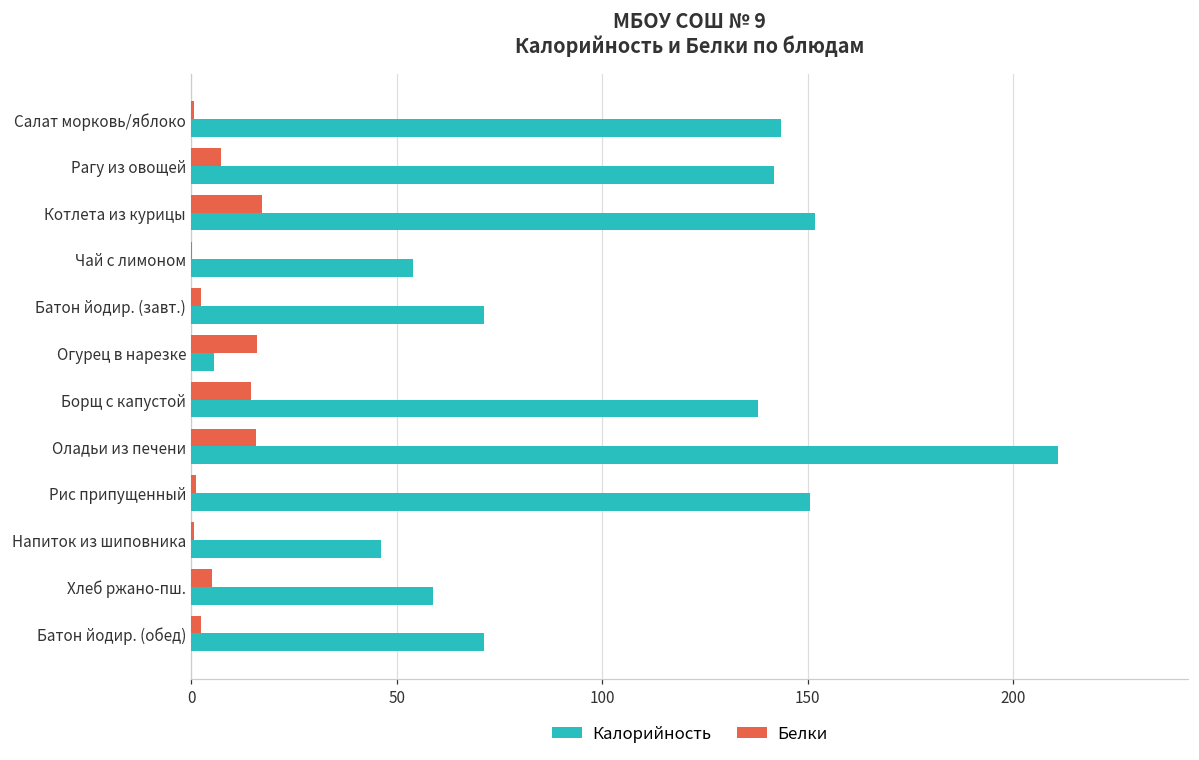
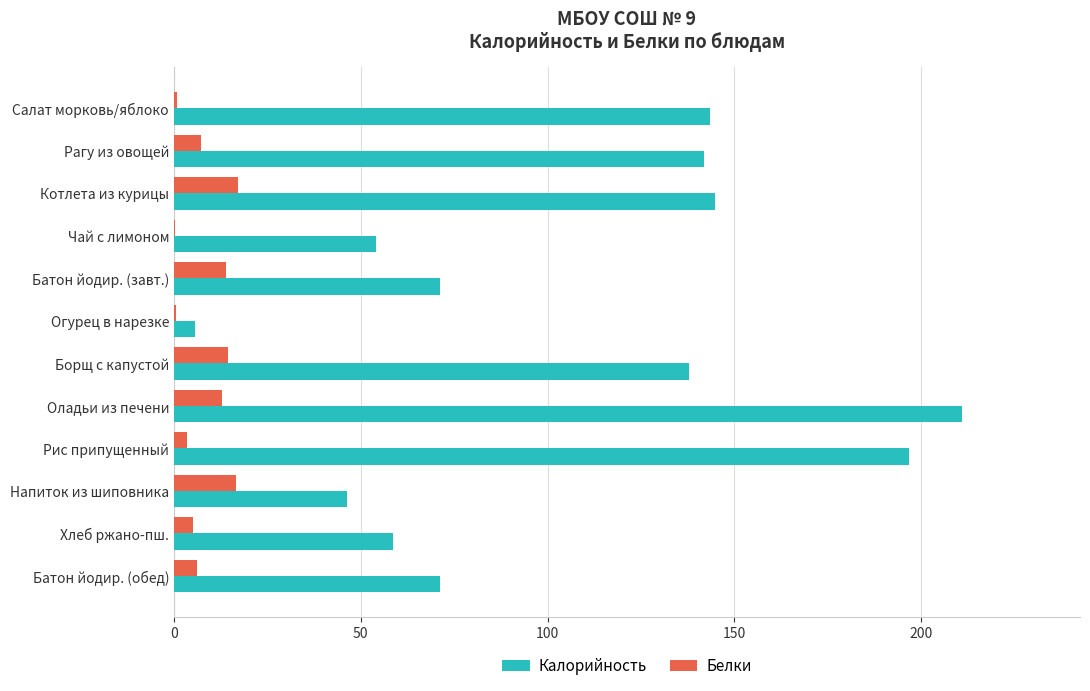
  {
    "Калорийность": {
      "Салат морковь/яблоко": 144,
      "Рагу из овощей": 142,
-     "Котлета из курицы": 152,
+     "Котлета из курицы": 145,
      "Чай с лимоном": 54,
      "Батон йодир. (завт.)": 71,
      "Огурец в нарезке": 6,
      "Борщ с капустой": 138,
      "Оладьи из печени": 211,
-     "Рис припущенный": 151,
+     "Рис припущенный": 197,
      "Напиток из шиповника": 46,
      "Хлеб ржано-пш.": 59,
      "Батон йодир. (обед)": 71
    },
    "Белки": {
      "Салат морковь/яблоко": 1,
      "Рагу из овощей": 7,
      "Котлета из курицы": 17,
-     "Батон йодир. (завт.)": 2,
-     "Огурец в нарезке": 16,
+     "Батон йодир. (завт.)": 14,
+     "Огурец в нарезке": 1,
      "Борщ с капустой": 14,
-     "Оладьи из печени": 16,
-     "Рис припущенный": 1,
-     "Напиток из шиповника": 1,
+     "Оладьи из печени": 13,
+     "Рис припущенный": 4,
+     "Напиток из шиповника": 17,
      "Хлеб ржано-пш.": 5,
-     "Батон йодир. (обед)": 2
+     "Батон йодир. (обед)": 6
    }
  }
